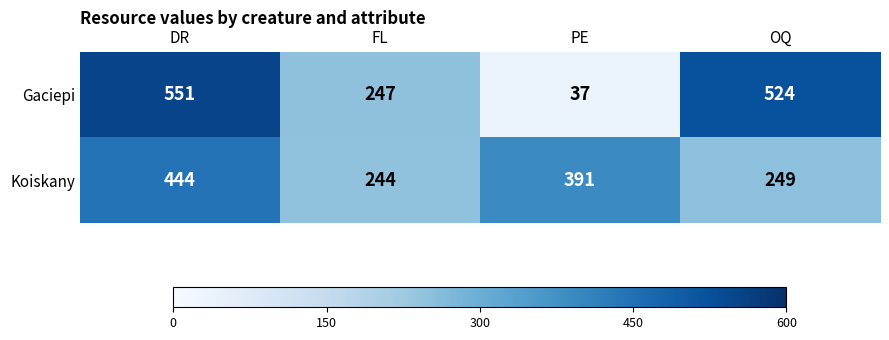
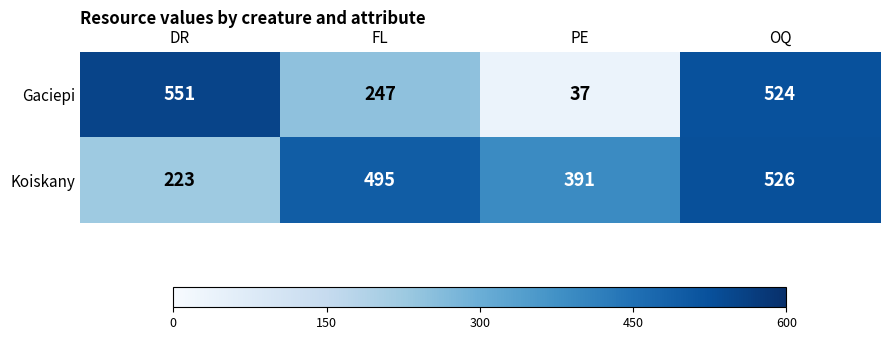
  {
    "Gaciepi": {
      "DR": 551,
      "FL": 247,
      "PE": 37,
      "OQ": 524
    },
    "Koiskany": {
-     "DR": 444,
-     "FL": 244,
+     "DR": 223,
+     "FL": 495,
      "PE": 391,
-     "OQ": 249
+     "OQ": 526
    }
  }
